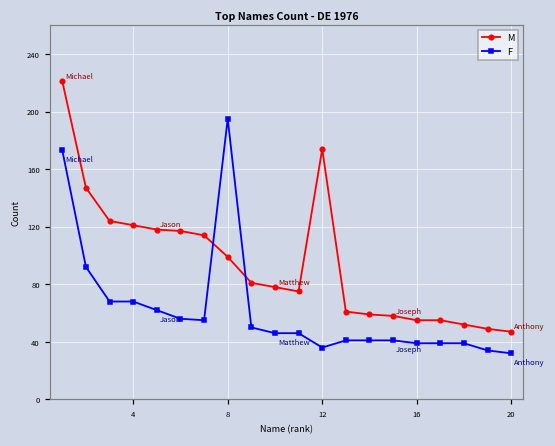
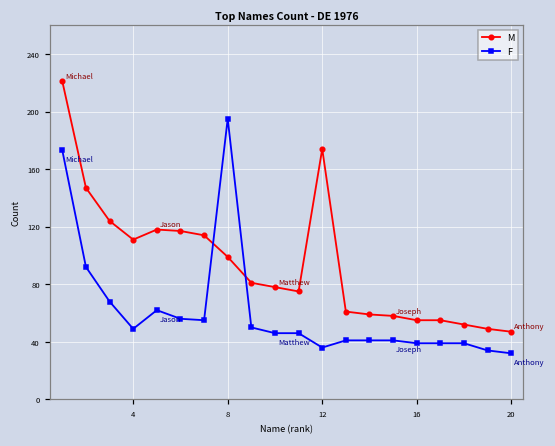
  {
    "M": {
-     "4": 121,
+     "4": 111,
      "8": 99,
      "12": 174,
      "16": 55,
      "20": 47
    },
    "F": {
-     "4": 68,
+     "4": 49,
      "8": 195,
      "12": 36,
      "16": 39,
      "20": 32
    }
  }
